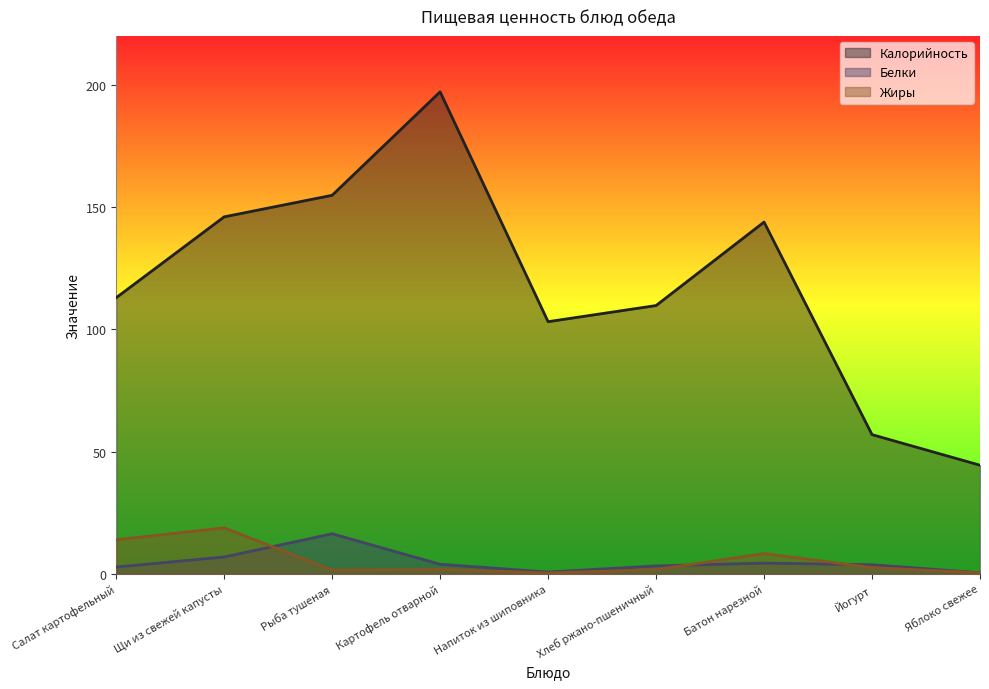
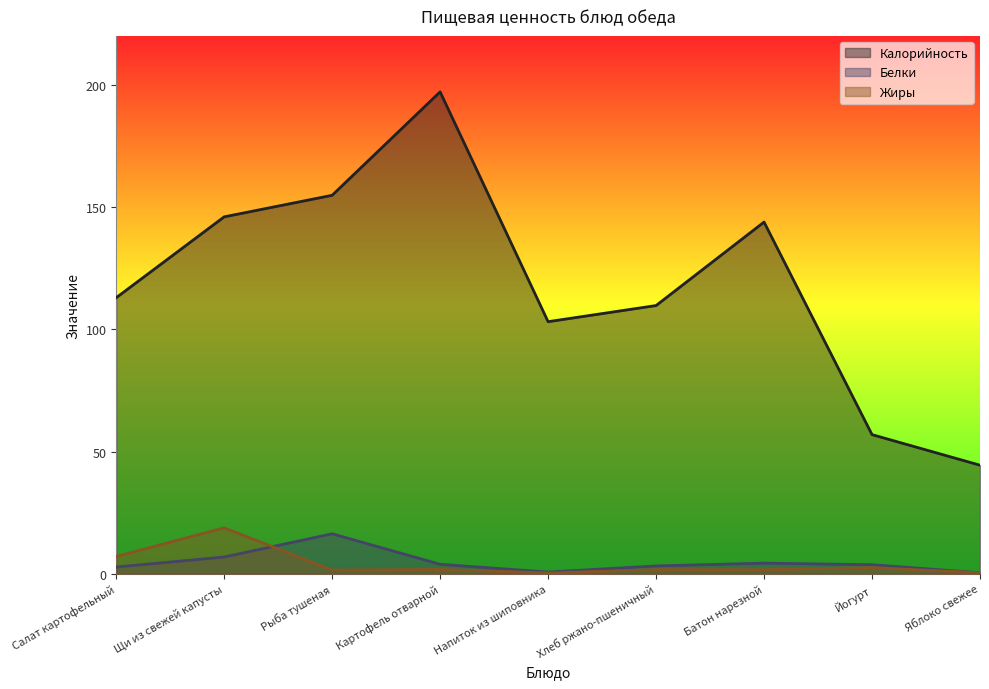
  {
    "Жиры": {
-     "Салат картофельный": 14,
+     "Салат картофельный": 7,
      "Щи из свежей капусты": 19,
      "Рыба тушеная": 2,
      "Картофель отварной": 2,
      "Хлеб ржано-пшеничный": 2,
-     "Батон нарезной": 8,
+     "Батон нарезной": 2,
      "Йогурт": 3
    }
  }
